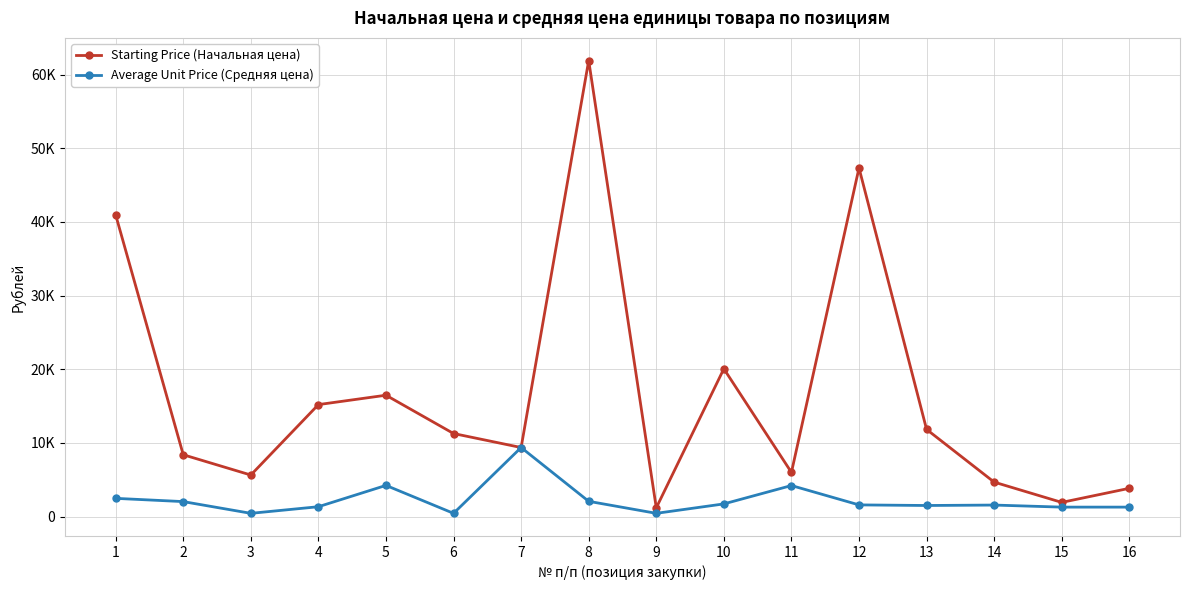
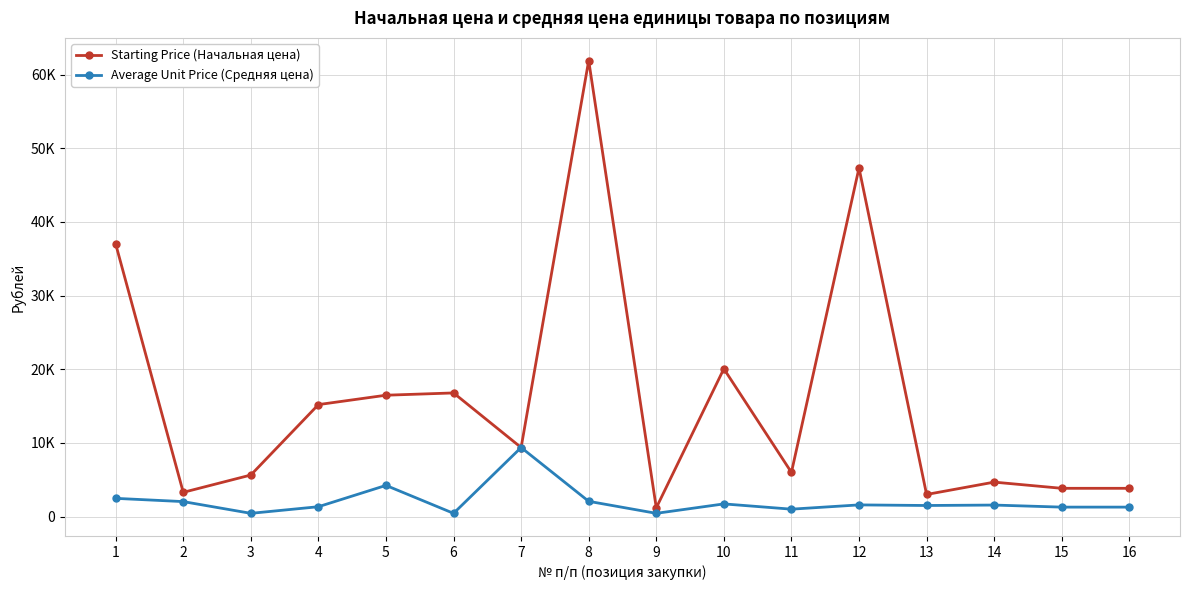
  {
    "Starting Price (Начальная цена)": {
-     "1": 41000,
-     "2": 8000,
+     "1": 37000,
+     "2": 3000,
      "3": 6000,
      "4": 15000,
      "5": 16000,
-     "6": 11000,
+     "6": 17000,
      "8": 62000,
      "9": 1000,
      "10": 20000,
      "11": 6000,
      "12": 47000,
-     "13": 12000,
+     "13": 3000,
      "14": 5000,
-     "15": 2000,
+     "15": 4000,
      "16": 4000
    },
    "Average Unit Price (Средняя цена)": {
      "1": 2000,
      "2": 2000,
      "3": 0,
      "4": 1000,
      "5": 4000,
      "6": 0,
      "8": 2000,
      "9": 0,
      "10": 2000,
-     "11": 4000,
+     "11": 1000,
      "12": 2000,
      "13": 1000,
      "14": 2000,
      "15": 1000,
      "16": 1000
    }
  }
